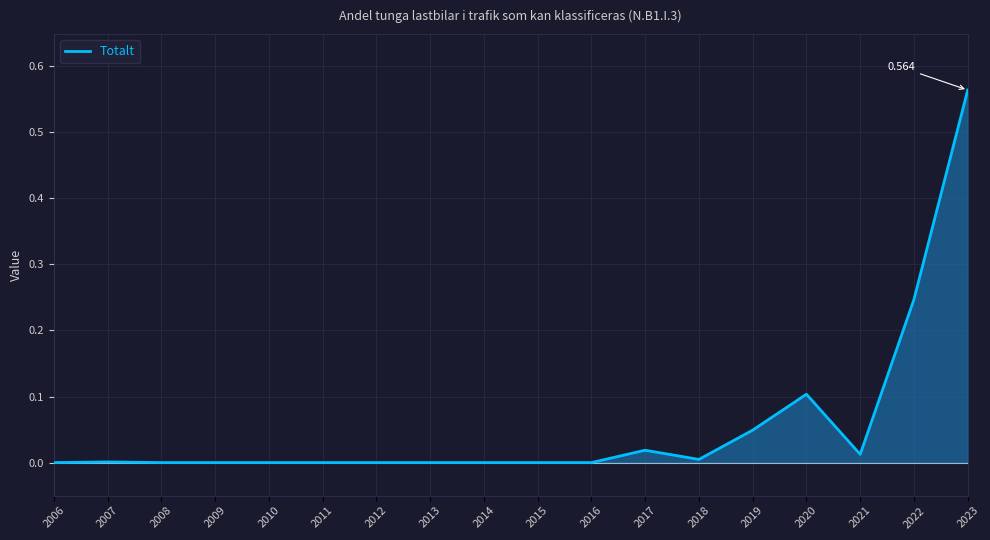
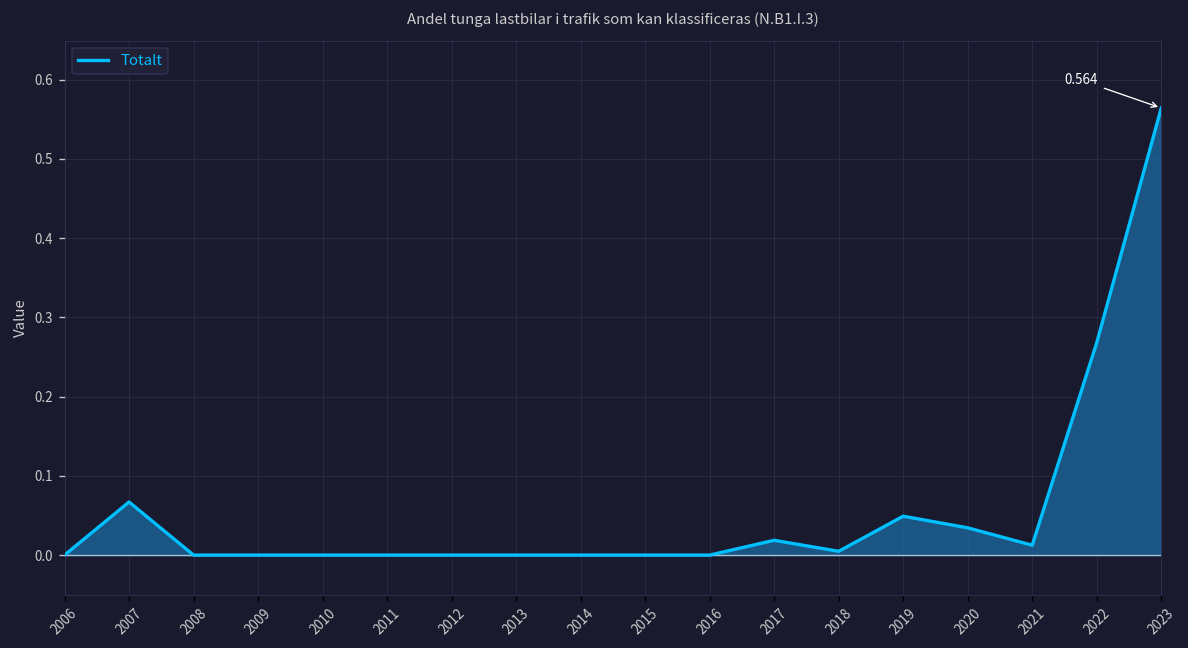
  {
    "2006": 0.00,
-   "2007": 0.00,
+   "2007": 0.07,
    "2008": 0.00,
    "2009": 0.00,
    "2010": 0.00,
    "2011": 0.00,
    "2012": 0.00,
    "2013": 0.00,
    "2014": 0.00,
    "2015": 0.00,
    "2016": 0.00,
    "2017": 0.02,
    "2018": 0.00,
    "2019": 0.05,
-   "2020": 0.10,
+   "2020": 0.03,
    "2021": 0.01,
-   "2022": 0.25
+   "2022": 0.27
  }
